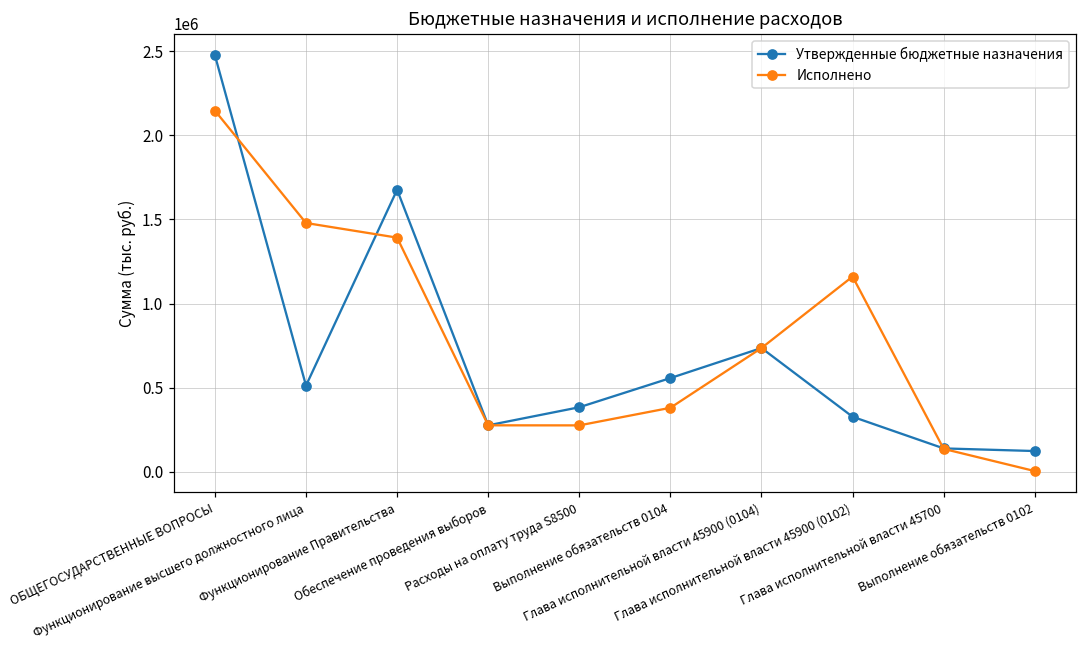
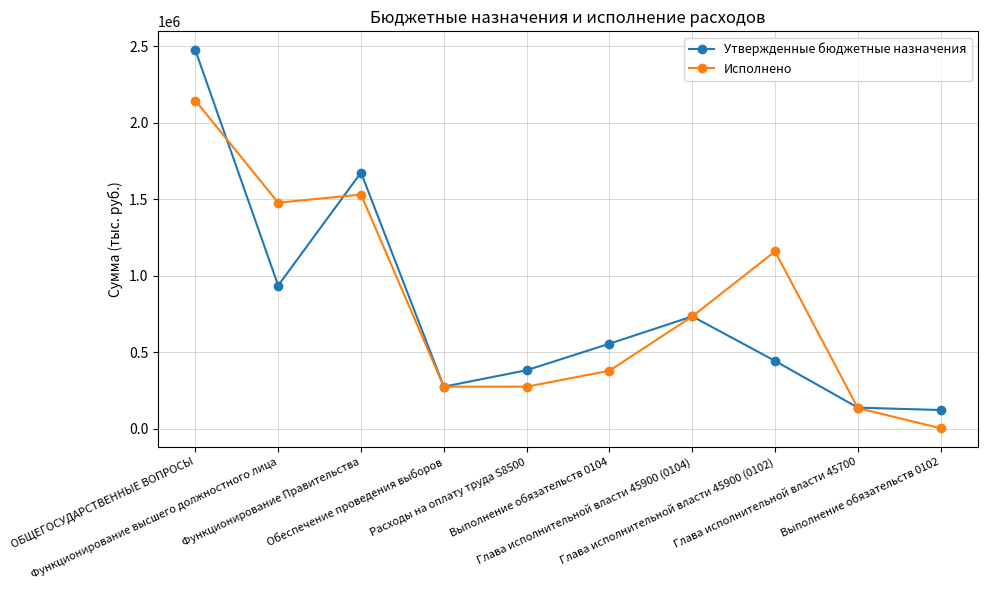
  {
    "Утвержденные бюджетные назначения": {
      "ОБЩЕГОСУДАРСТВЕННЫЕ ВОПРОСЫ": 2480000,
-     "Функционирование высшего должностного лица": 510000,
+     "Функционирование высшего должностного лица": 940000,
      "Функционирование Правительства": 1680000,
      "Расходы на оплату труда S8500": 380000,
      "Выполнение обязательств 0104": 560000,
-     "Глава исполнительной власти 45900 (0102)": 330000,
+     "Глава исполнительной власти 45900 (0102)": 440000,
      "Выполнение обязательств 0102": 120000
    },
    "Исполнено": {
      "ОБЩЕГОСУДАРСТВЕННЫЕ ВОПРОСЫ": 2150000,
      "Функционирование высшего должностного лица": 1480000,
-     "Функционирование Правительства": 1390000,
+     "Функционирование Правительства": 1530000,
      "Расходы на оплату труда S8500": 280000,
      "Выполнение обязательств 0104": 380000,
      "Глава исполнительной власти 45900 (0102)": 1160000,
      "Выполнение обязательств 0102": 0
    }
  }
